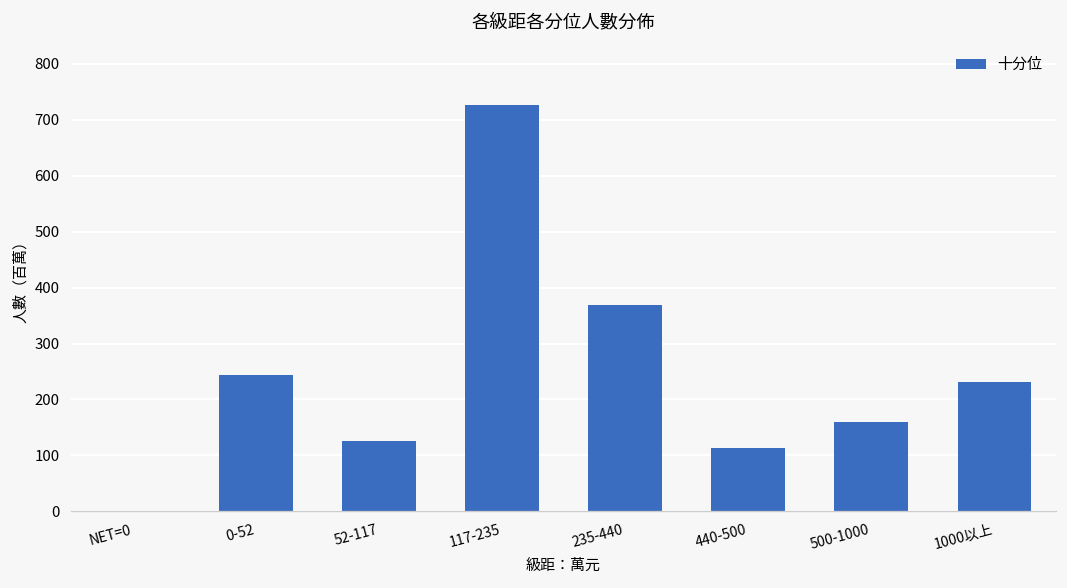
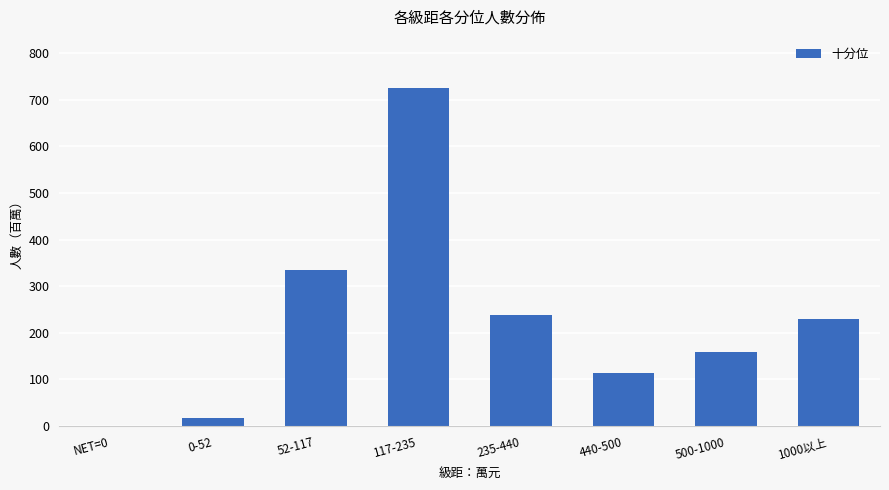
  {
-   "0-52": 240,
-   "52-117": 130,
+   "0-52": 20,
+   "52-117": 330,
    "117-235": 730,
-   "235-440": 370,
+   "235-440": 240,
    "440-500": 110,
    "500-1000": 160,
    "1000以上": 230
  }
